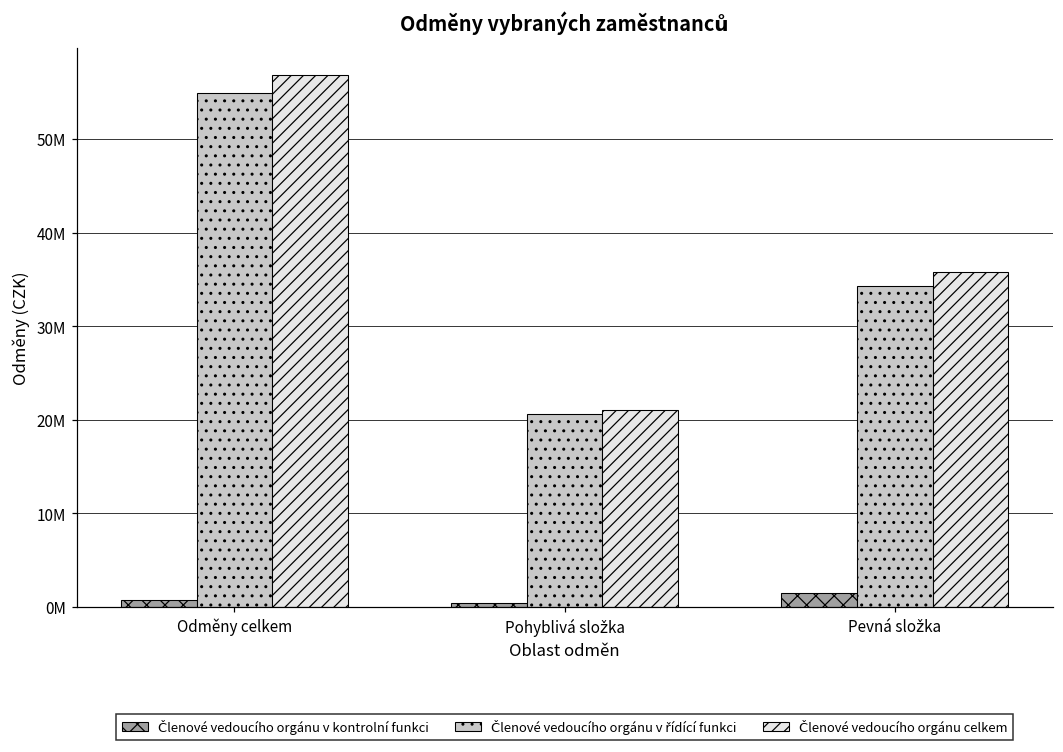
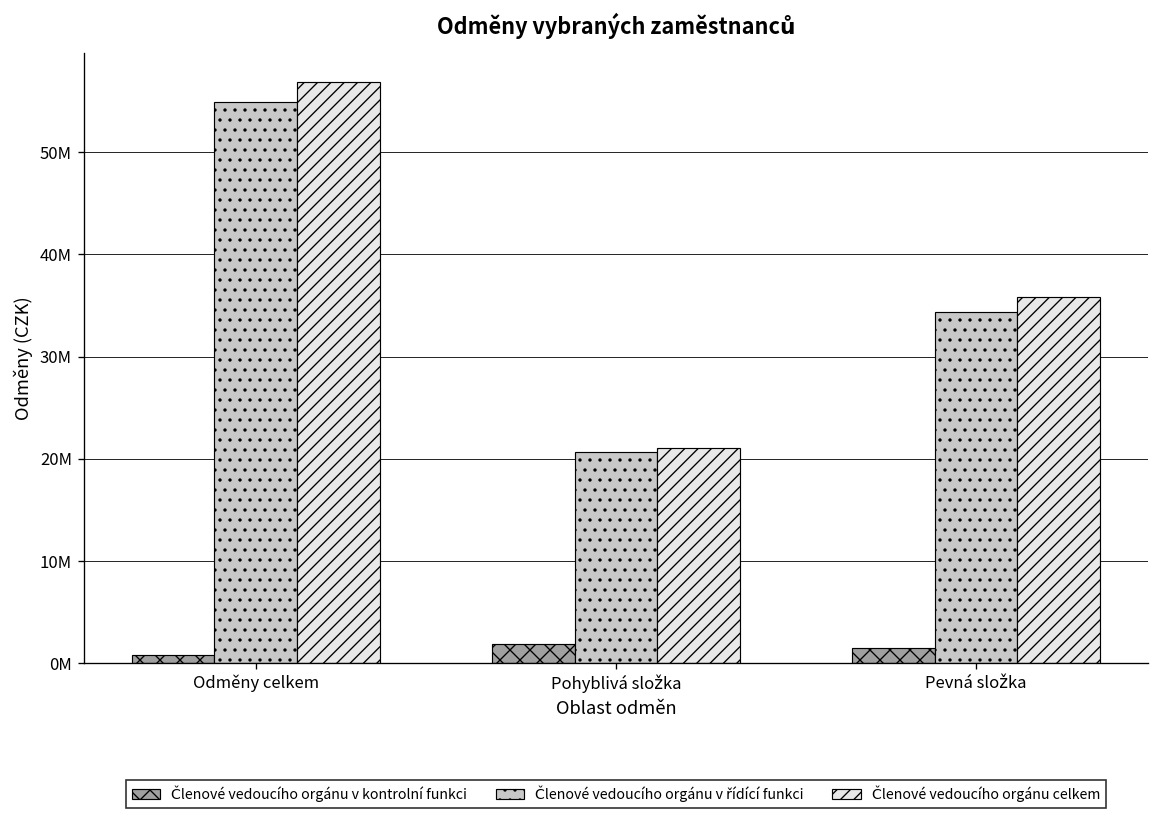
  {
    "Členové vedoucího orgánu v kontrolní funkci": {
      "Odměny celkem": 1000000,
-     "Pohyblivá složka": 0,
+     "Pohyblivá složka": 2000000,
      "Pevná složka": 1000000
    }
  }
